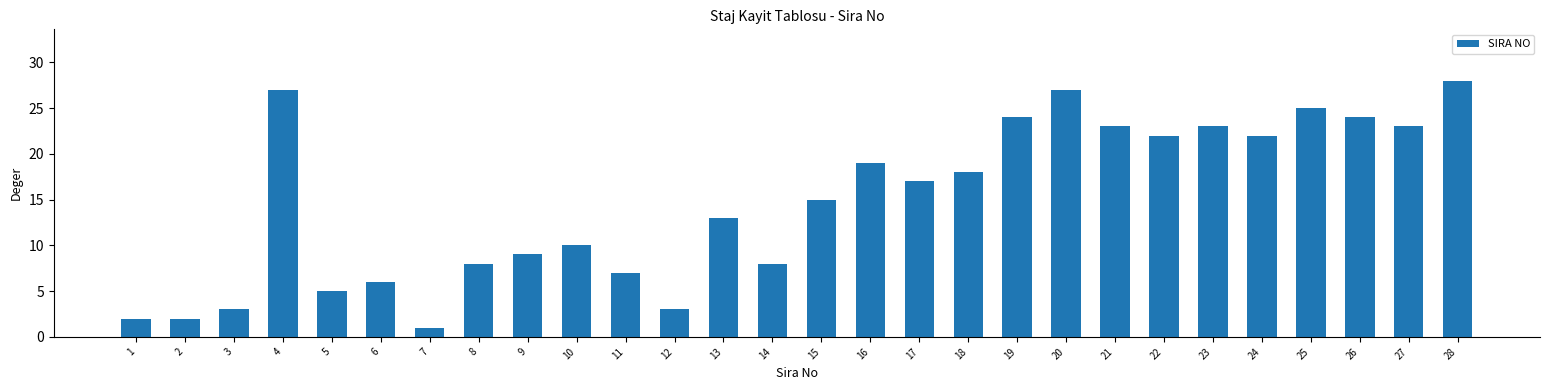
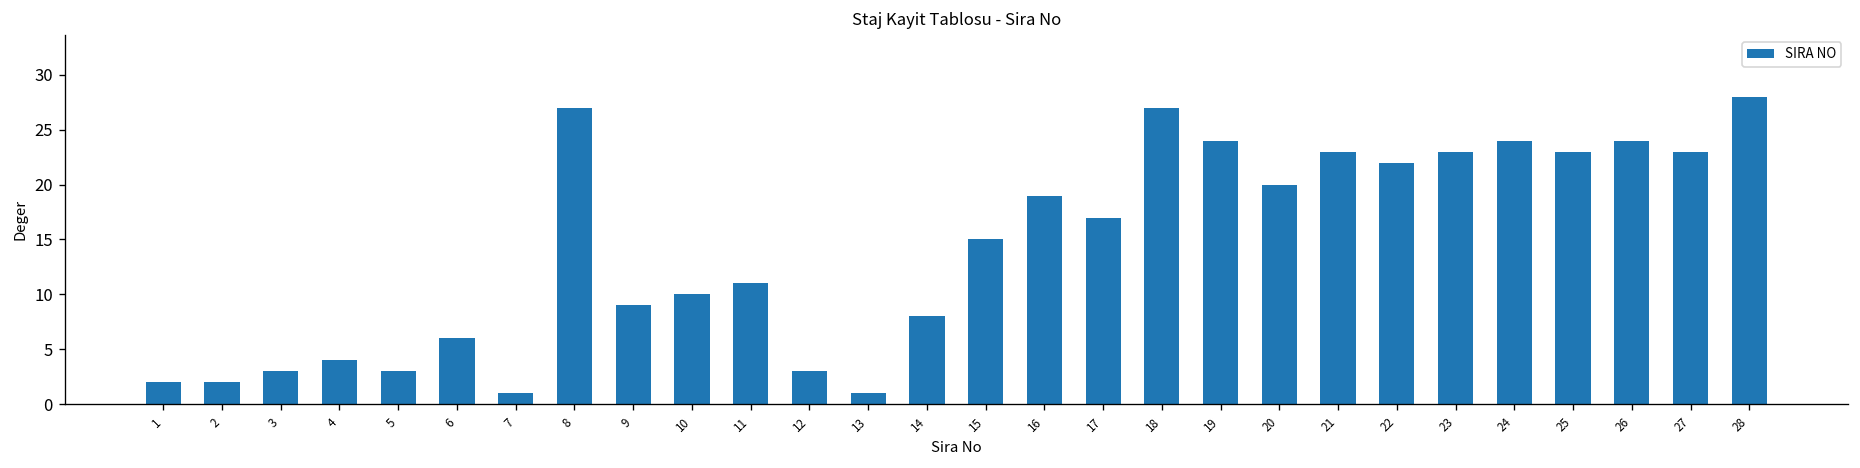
  {
    "1": 2,
    "2": 2,
    "3": 3,
-   "4": 27,
-   "5": 5,
+   "4": 4,
+   "5": 3,
    "6": 6,
    "7": 1,
-   "8": 8,
+   "8": 27,
    "9": 9,
    "10": 10,
-   "11": 7,
+   "11": 11,
    "12": 3,
-   "13": 13,
+   "13": 1,
    "14": 8,
    "15": 15,
    "16": 19,
    "17": 17,
-   "18": 18,
+   "18": 27,
    "19": 24,
-   "20": 27,
+   "20": 20,
    "21": 23,
    "22": 22,
    "23": 23,
-   "24": 22,
-   "25": 25,
+   "24": 24,
+   "25": 23,
    "26": 24,
    "27": 23,
    "28": 28
  }
